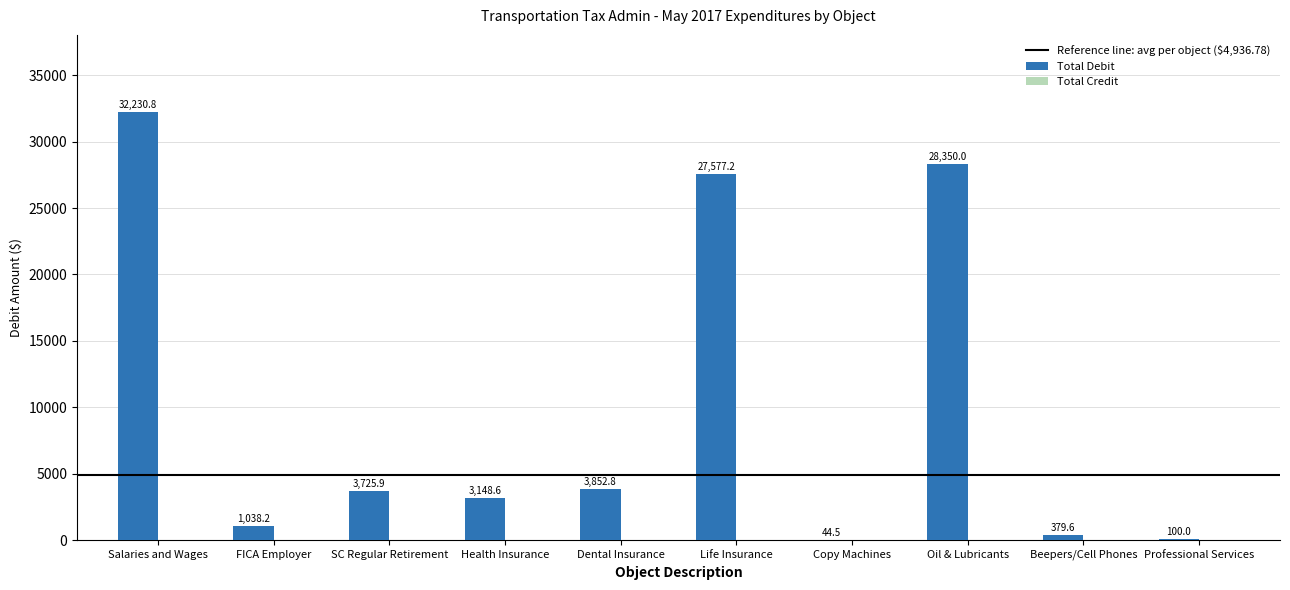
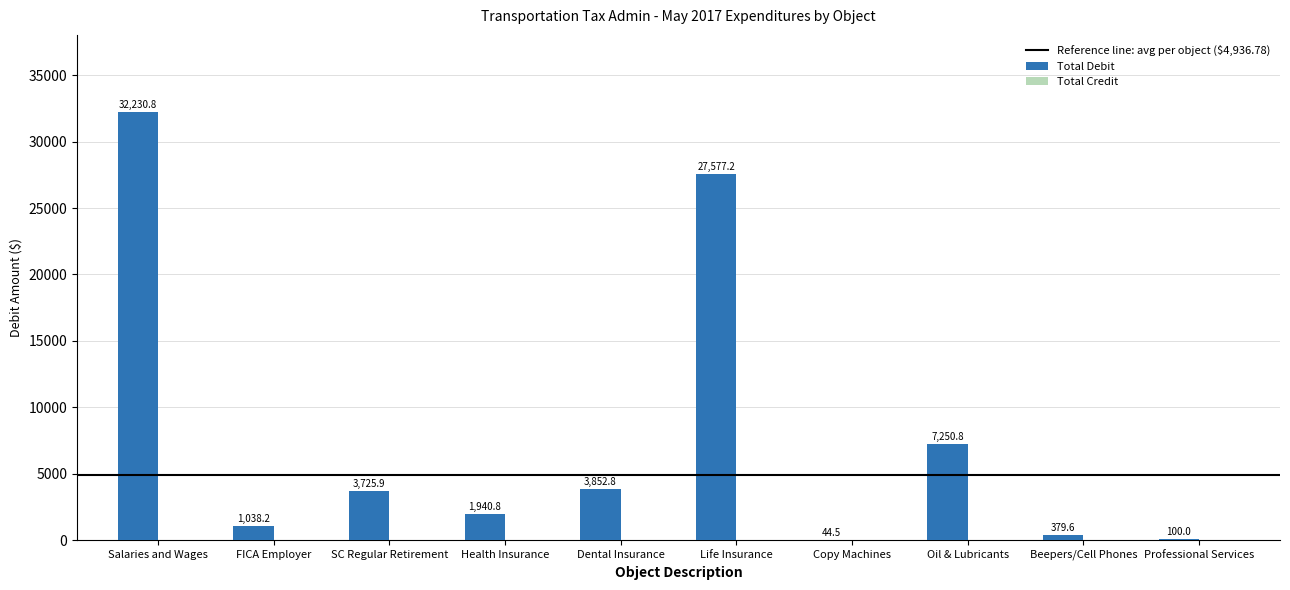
  {
    "Total Debit": {
      "Salaries and Wages": "32,230.8",
      "FICA Employer": "1,038.2",
      "SC Regular Retirement": "3,725.9",
-     "Health Insurance": "3,148.6",
+     "Health Insurance": "1,940.8",
      "Dental Insurance": "3,852.8",
      "Life Insurance": "27,577.2",
      "Copy Machines": "44.5",
-     "Oil & Lubricants": "28,350.0",
+     "Oil & Lubricants": "7,250.8",
      "Beepers/Cell Phones": "379.6",
      "Professional Services": "100.0"
    },
    "Total Credit": {
      "Salaries and Wages": "0",
      "FICA Employer": "0",
      "SC Regular Retirement": "0",
      "Health Insurance": "0",
      "Dental Insurance": "0",
      "Life Insurance": "0",
      "Copy Machines": "0",
      "Oil & Lubricants": "0",
      "Beepers/Cell Phones": "0",
      "Professional Services": "0"
    }
  }
